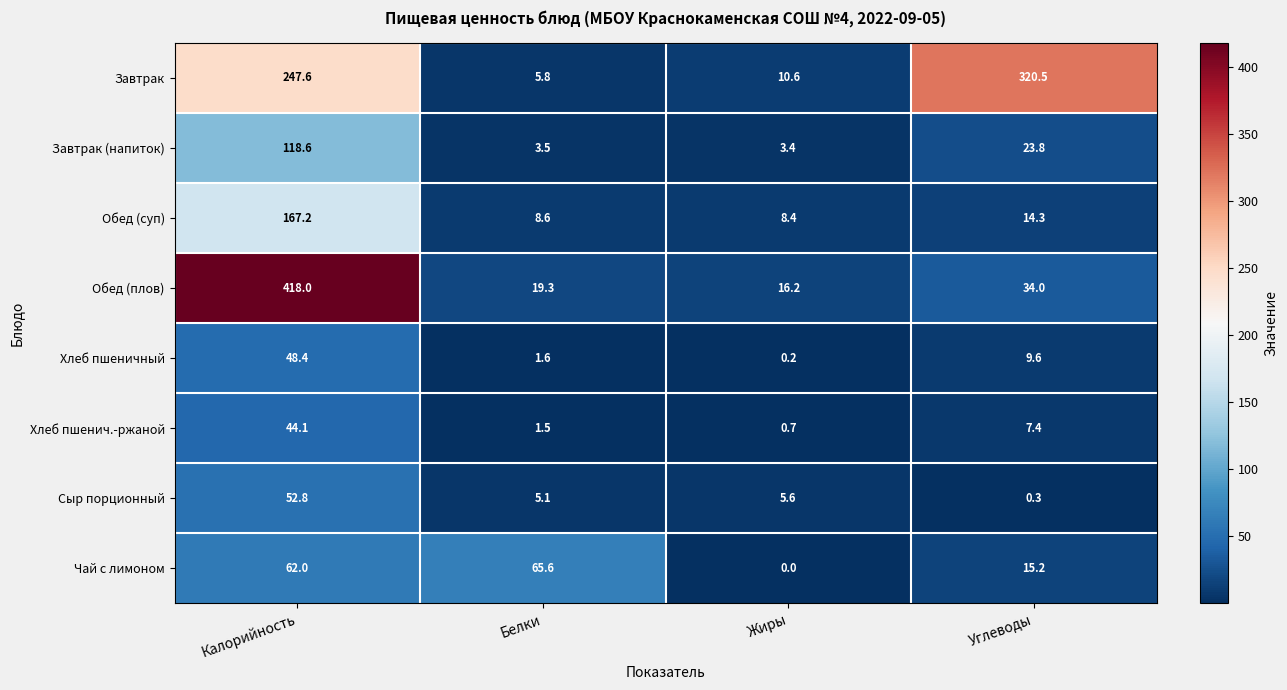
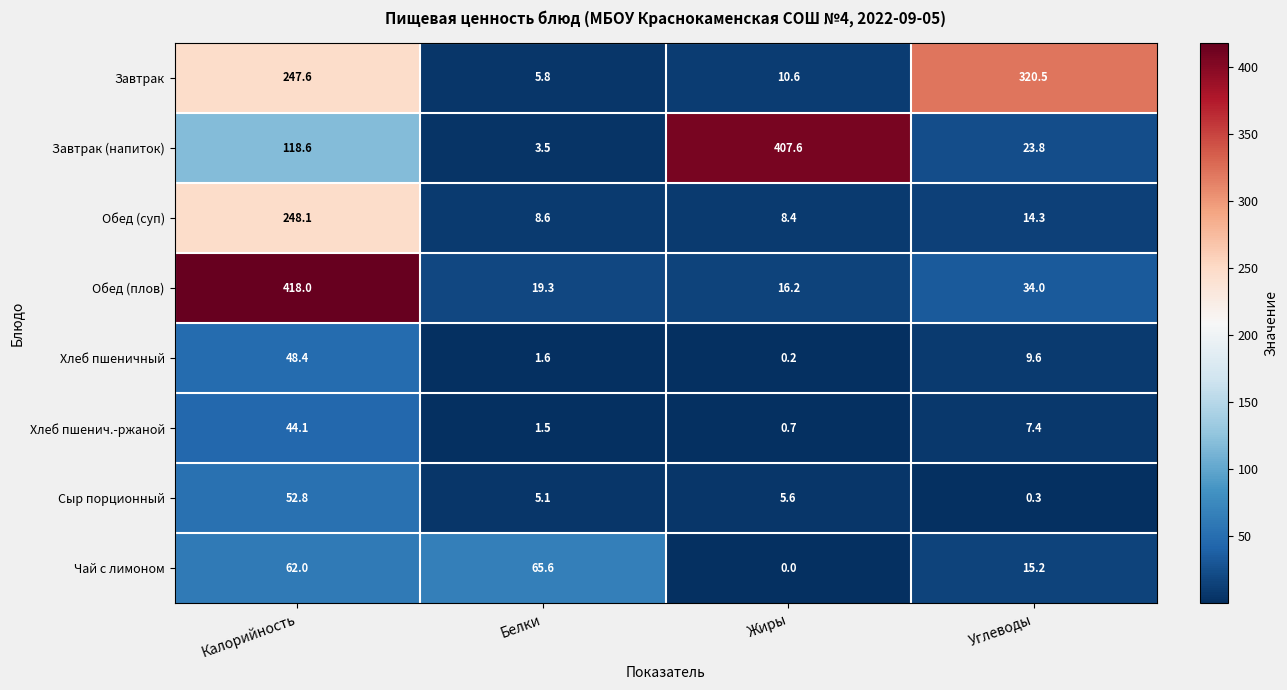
  {
    "Завтрак": {
      "Калорийность": 247.6,
      "Белки": 5.8,
      "Жиры": 10.6,
      "Углеводы": 320.5
    },
    "Завтрак (напиток)": {
      "Калорийность": 118.6,
      "Белки": 3.5,
-     "Жиры": 3.4,
+     "Жиры": 407.6,
      "Углеводы": 23.8
    },
    "Обед (суп)": {
-     "Калорийность": 167.2,
+     "Калорийность": 248.1,
      "Белки": 8.6,
      "Жиры": 8.4,
      "Углеводы": 14.3
    },
    "Обед (плов)": {
      "Калорийность": 418.0,
      "Белки": 19.3,
      "Жиры": 16.2,
      "Углеводы": 34.0
    },
    "Хлеб пшеничный": {
      "Калорийность": 48.4,
      "Белки": 1.6,
      "Жиры": 0.2,
      "Углеводы": 9.6
    },
    "Хлеб пшенич.-ржаной": {
      "Калорийность": 44.1,
      "Белки": 1.5,
      "Жиры": 0.7,
      "Углеводы": 7.4
    },
    "Сыр порционный": {
      "Калорийность": 52.8,
      "Белки": 5.1,
      "Жиры": 5.6,
      "Углеводы": 0.3
    },
    "Чай с лимоном": {
      "Калорийность": 62.0,
      "Белки": 65.6,
      "Жиры": 0.0,
      "Углеводы": 15.2
    }
  }
